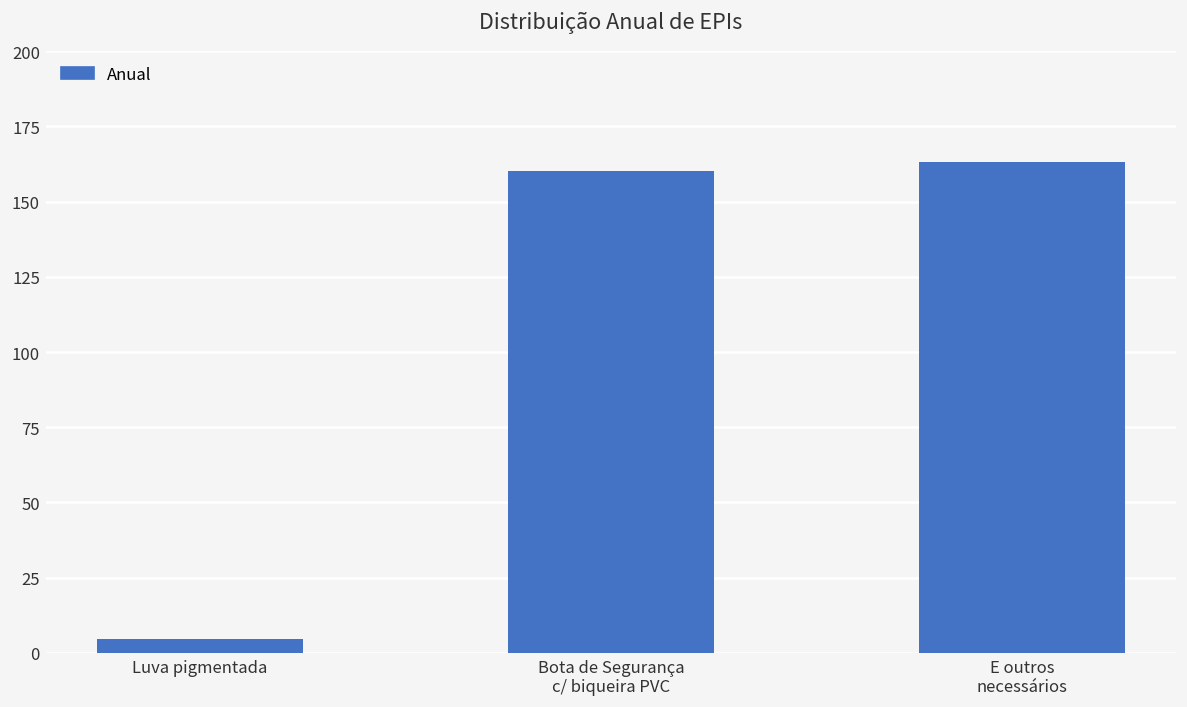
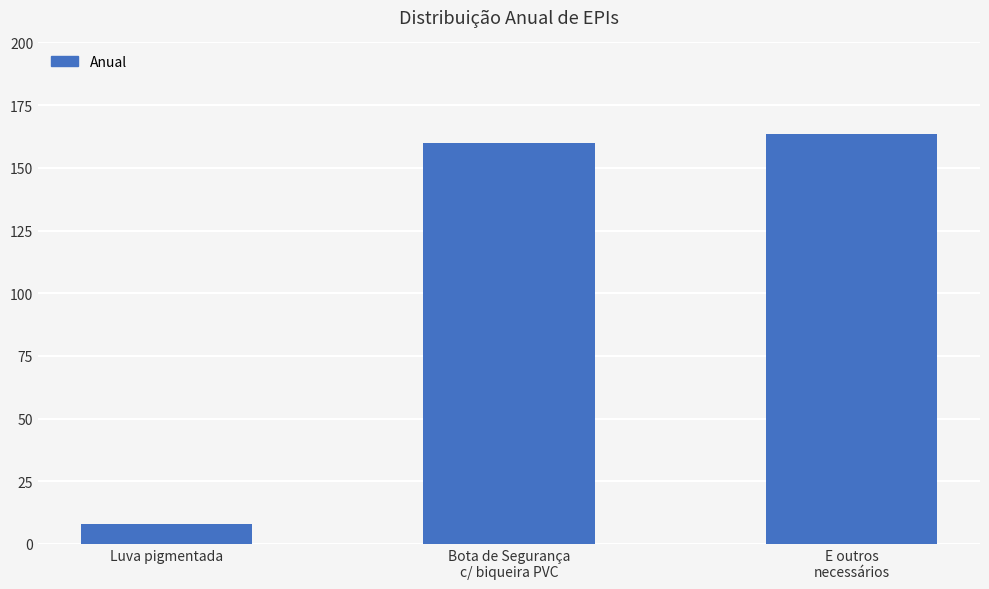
  {
-   "Luva pigmentada": 4,
+   "Luva pigmentada": 8,
    "Bota de Segurança c/ biqueira PVC": 160,
    "E outros necessários": 163
  }
